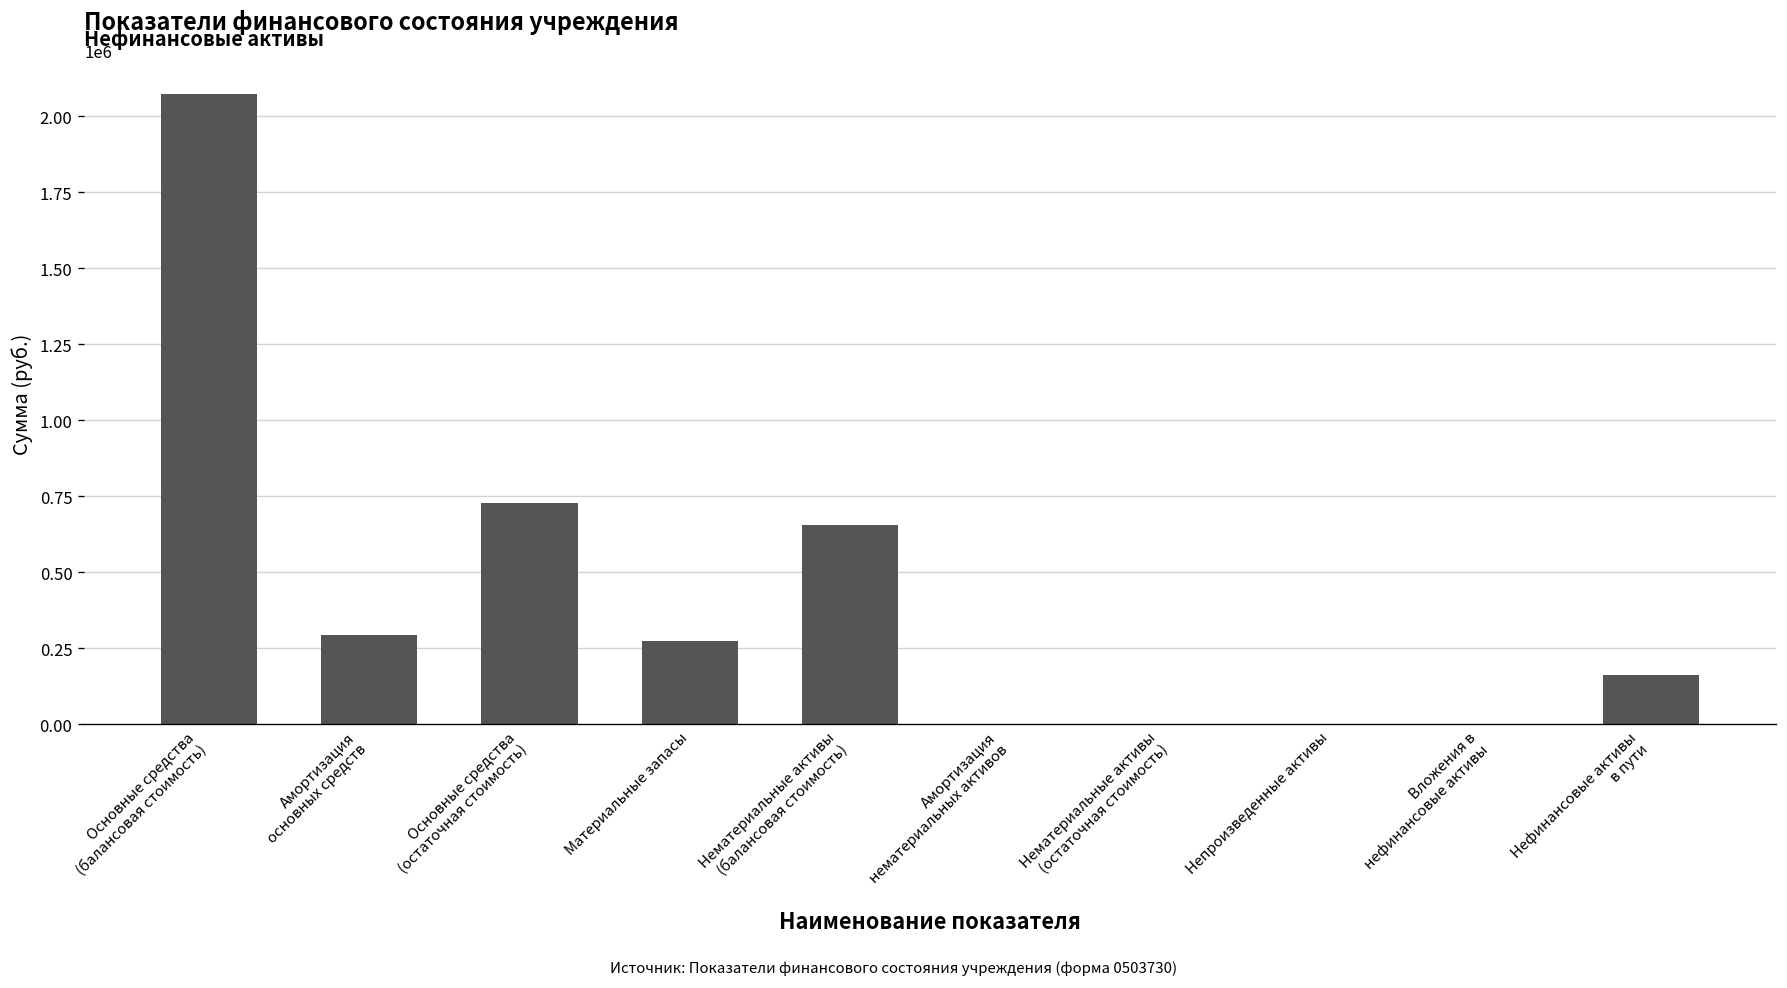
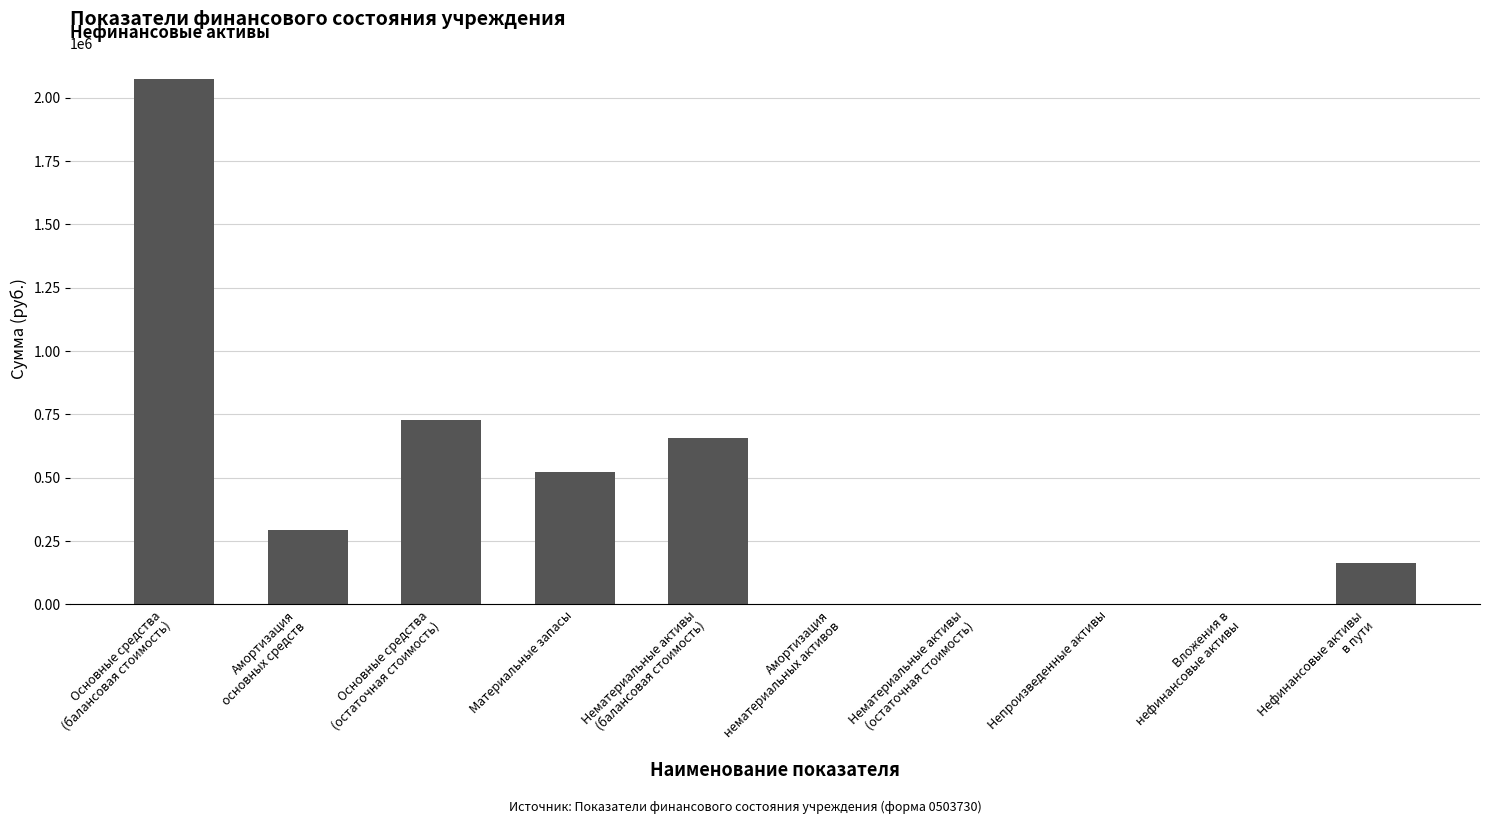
  {
    "Основные средства (балансовая стоимость)": 2070000,
    "Амортизация основных средств": 290000,
    "Основные средства (остаточная стоимость)": 730000,
-   "Материальные запасы": 280000,
+   "Материальные запасы": 520000,
    "Нематериальные активы (балансовая стоимость)": 660000,
    "Амортизация нематериальных активов": 0,
    "Нематериальные активы (остаточная стоимость)": 0,
    "Непроизведенные активы": 0,
    "Вложения в нефинансовые активы": 0,
    "Нефинансовые активы в пути": 160000
  }
